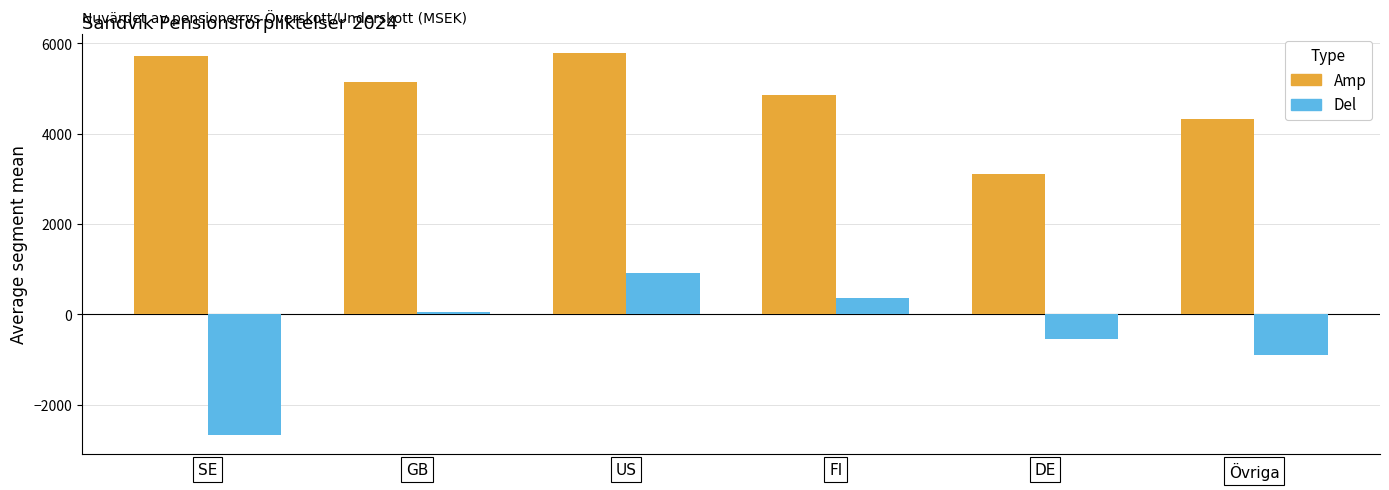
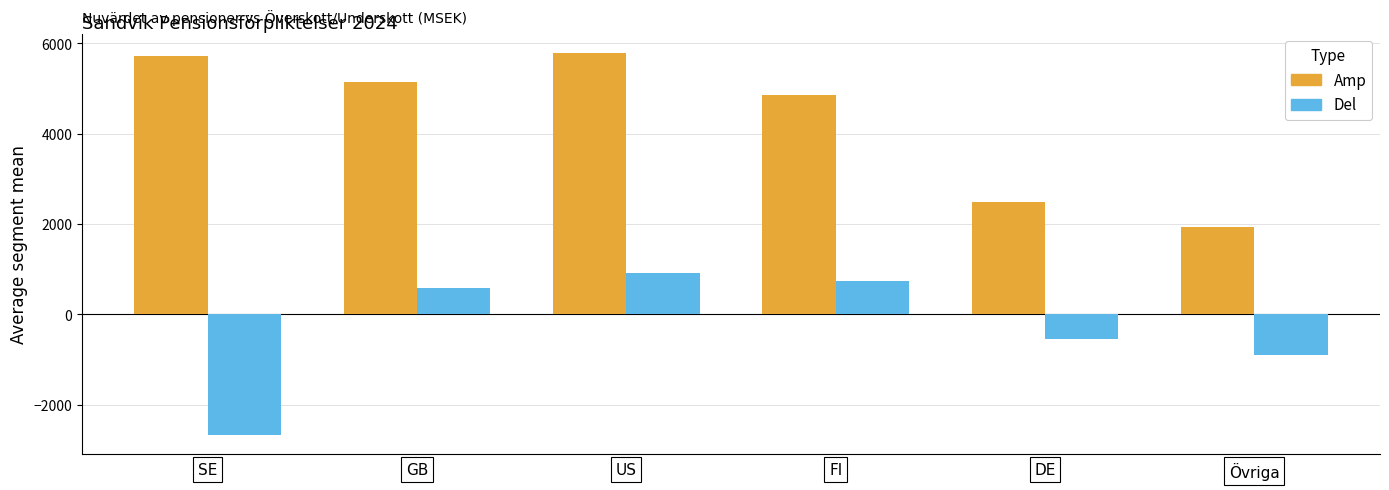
  {
    "Amp": {
      "SE": 5700,
      "GB": 5100,
      "US": 5800,
      "FI": 4900,
-     "DE": 3100,
-     "Övriga": 4300
+     "DE": 2500,
+     "Övriga": 1900
    },
    "Del": {
      "SE": -2700,
-     "GB": 100,
+     "GB": 600,
      "US": 900,
-     "FI": 400,
+     "FI": 700,
      "DE": -600,
      "Övriga": -900
    }
  }
